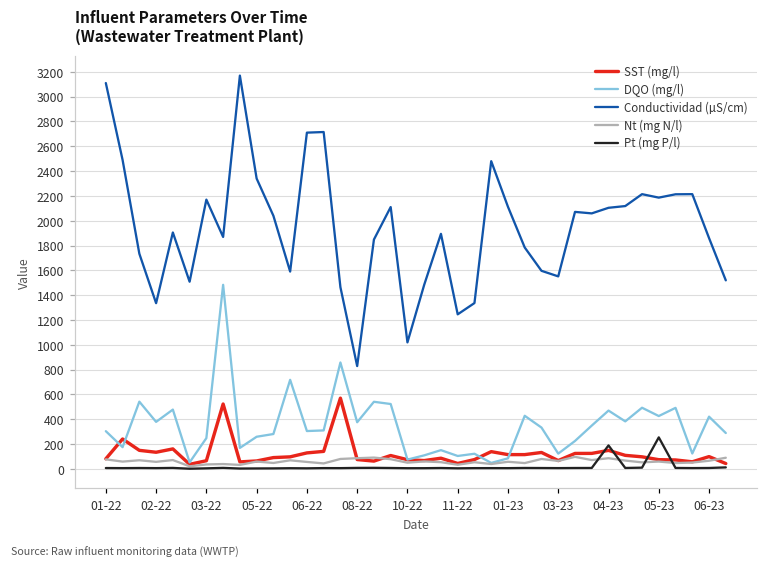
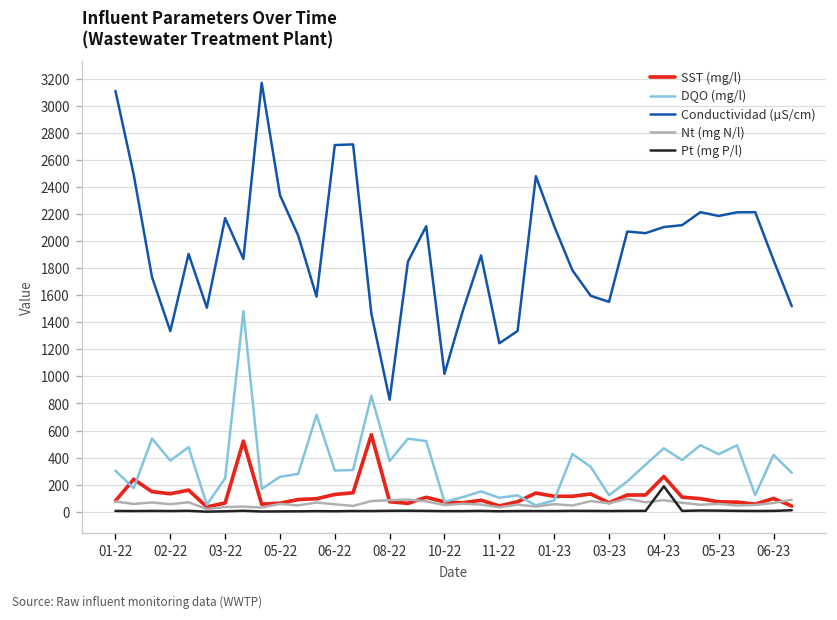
  {
    "SST (mg/l)": {
      "02-22": 130,
      "03-22": 60,
      "06-22": 130,
      "01-23": 110,
-     "04-23": 150,
+     "04-23": 260,
      "06-23": 100
    },
    "DQO (mg/l)": {
      "01-22": 300,
      "02-22": 380,
      "03-22": 250,
      "05-22": 260,
      "06-22": 300,
      "08-22": 380,
      "11-22": 100,
      "01-23": 80,
      "03-23": 120,
      "04-23": 470,
      "05-23": 430,
      "06-23": 420
    },
    "Conductividad (µS/cm)": {
      "01-22": 3110,
      "02-22": 1340,
      "03-22": 2170,
      "05-22": 2340,
      "06-22": 2710,
      "08-22": 830,
      "10-22": 1020,
      "11-22": 1250,
      "01-23": 2110,
      "03-23": 1550,
      "04-23": 2100,
      "05-23": 2190,
      "06-23": 1860
    },
    "Nt (mg N/l)": {
      "02-22": 60,
      "03-22": 30,
      "06-22": 60,
      "10-22": 50,
      "01-23": 60,
      "04-23": 90,
      "06-23": 60
    },
    "Pt (mg P/l)": {
      "01-22": 10,
      "02-22": 10,
      "03-22": 0,
      "05-22": 0,
      "06-22": 0,
      "08-22": 10,
      "10-22": 0,
      "11-22": 0,
      "01-23": 0,
      "03-23": 10,
      "04-23": 190,
-     "05-23": 250,
+     "05-23": 10,
      "06-23": 10
    }
  }
